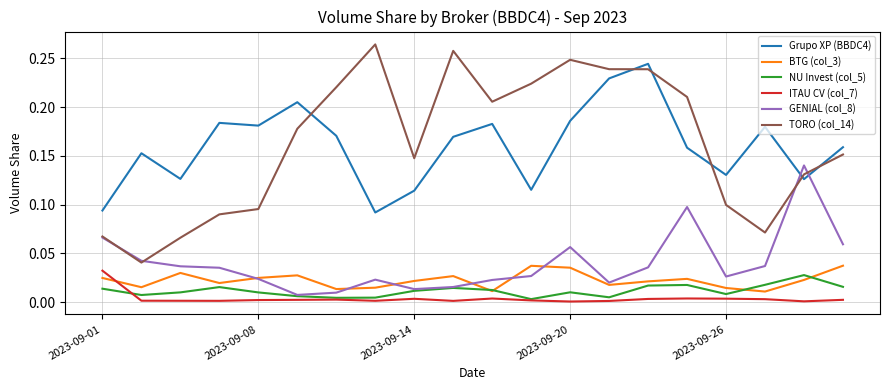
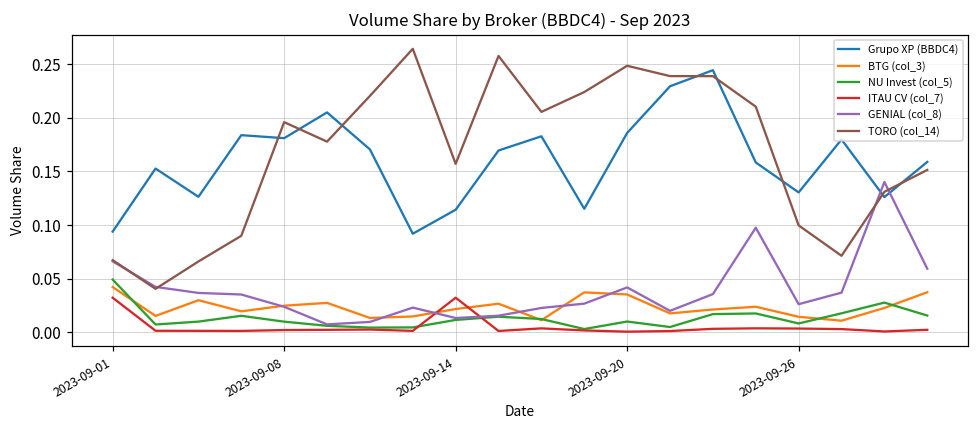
  {
    "Grupo XP (BBDC4)": {
      "2023-09-01": 0.09,
      "2023-09-08": 0.18,
      "2023-09-14": 0.11,
      "2023-09-20": 0.19,
      "2023-09-26": 0.13
    },
    "BTG (col_3)": {
-     "2023-09-01": 0.02,
+     "2023-09-01": 0.04,
      "2023-09-14": 0.02,
      "2023-09-20": 0.04,
      "2023-09-26": 0.01
    },
    "NU Invest (col_5)": {
-     "2023-09-01": 0.01,
+     "2023-09-01": 0.05,
      "2023-09-08": 0.01,
      "2023-09-20": 0.01,
      "2023-09-26": 0.01
    },
    "ITAU CV (col_7)": {
      "2023-09-01": 0.03,
      "2023-09-08": 0.00,
-     "2023-09-14": 0.00,
+     "2023-09-14": 0.03,
      "2023-09-20": 0.00,
      "2023-09-26": 0.00
    },
    "GENIAL (col_8)": {
-     "2023-09-20": 0.06,
+     "2023-09-20": 0.04,
      "2023-09-26": 0.03
    },
    "TORO (col_14)": {
-     "2023-09-08": 0.10,
-     "2023-09-14": 0.15,
+     "2023-09-08": 0.20,
+     "2023-09-14": 0.16,
      "2023-09-20": 0.25,
      "2023-09-26": 0.10
    }
  }
